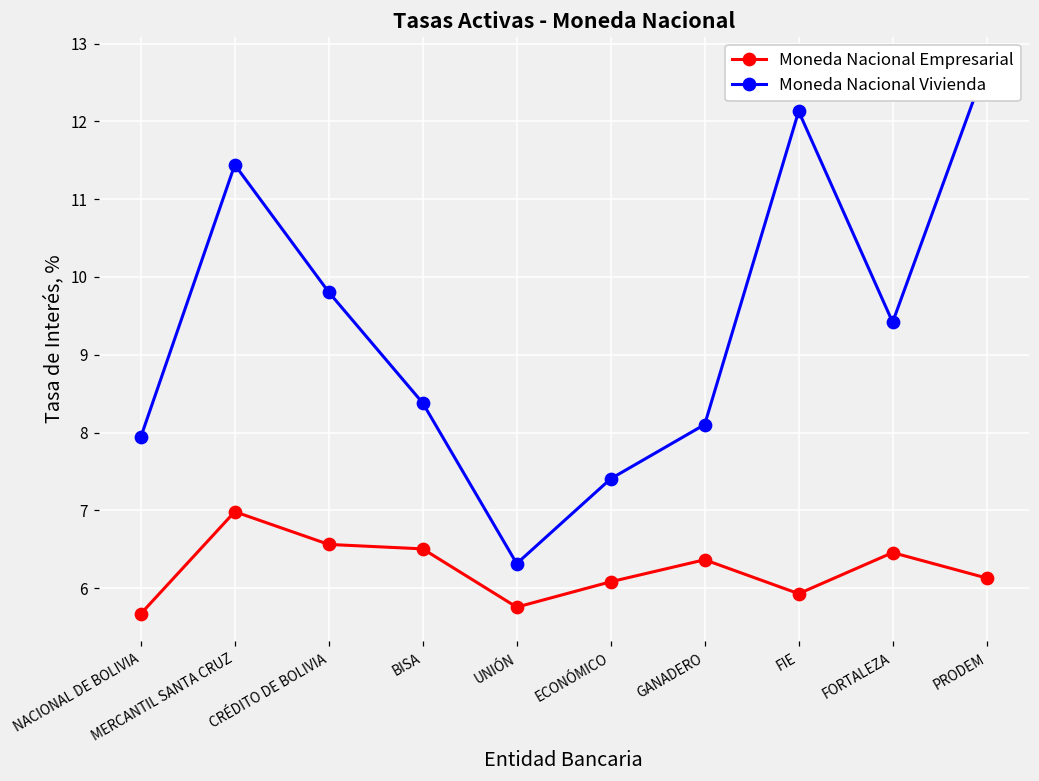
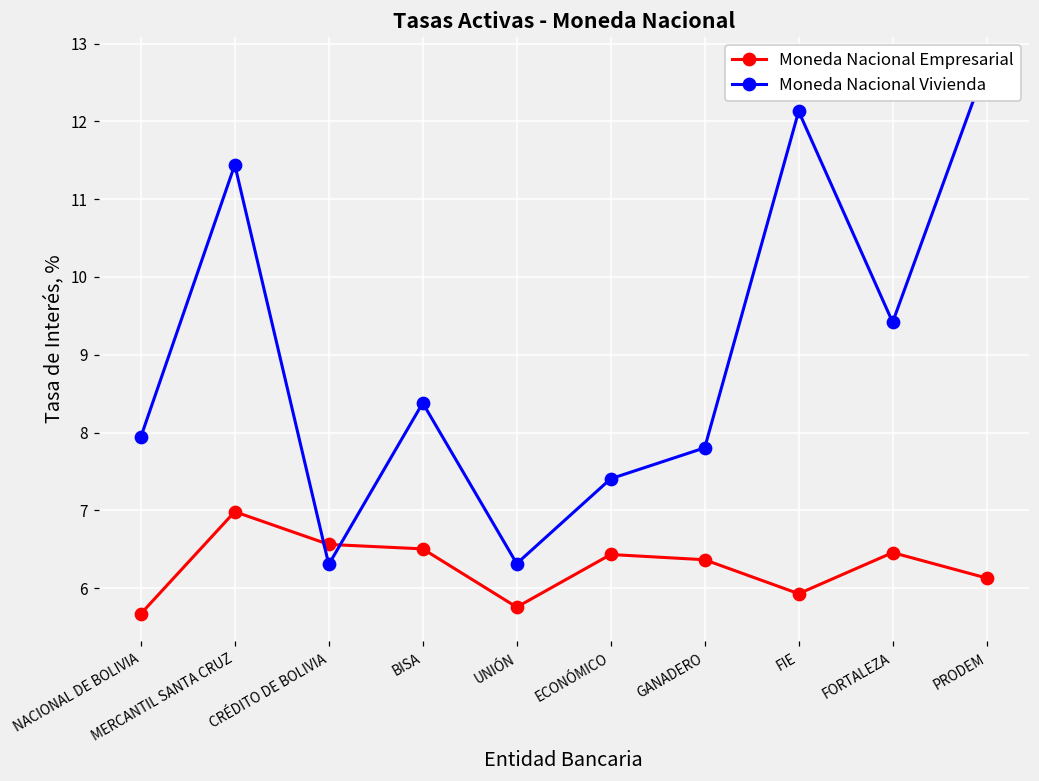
  {
    "Moneda Nacional Empresarial": {
      "NACIONAL DE BOLIVIA": 5.7,
      "MERCANTIL SANTA CRUZ": 7.0,
      "CRÉDITO DE BOLIVIA": 6.6,
      "BISA": 6.5,
      "UNIÓN": 5.8,
-     "ECONÓMICO": 6.1,
+     "ECONÓMICO": 6.4,
      "GANADERO": 6.4,
      "FIE": 5.9,
      "FORTALEZA": 6.5,
      "PRODEM": 6.1
    },
    "Moneda Nacional Vivienda": {
      "NACIONAL DE BOLIVIA": 7.9,
      "MERCANTIL SANTA CRUZ": 11.4,
-     "CRÉDITO DE BOLIVIA": 9.8,
+     "CRÉDITO DE BOLIVIA": 6.3,
      "BISA": 8.4,
      "UNIÓN": 6.3,
      "ECONÓMICO": 7.4,
-     "GANADERO": 8.1,
+     "GANADERO": 7.8,
      "FIE": 12.1,
      "FORTALEZA": 9.4
    }
  }
